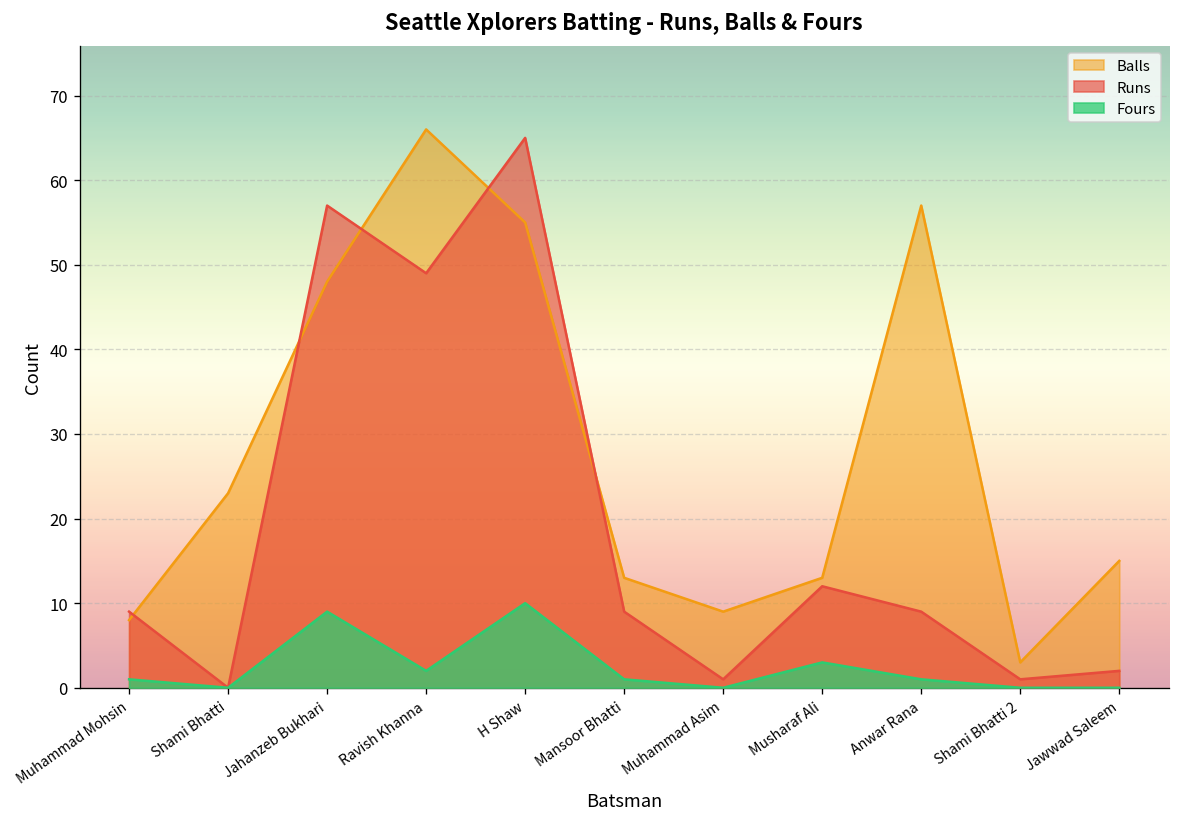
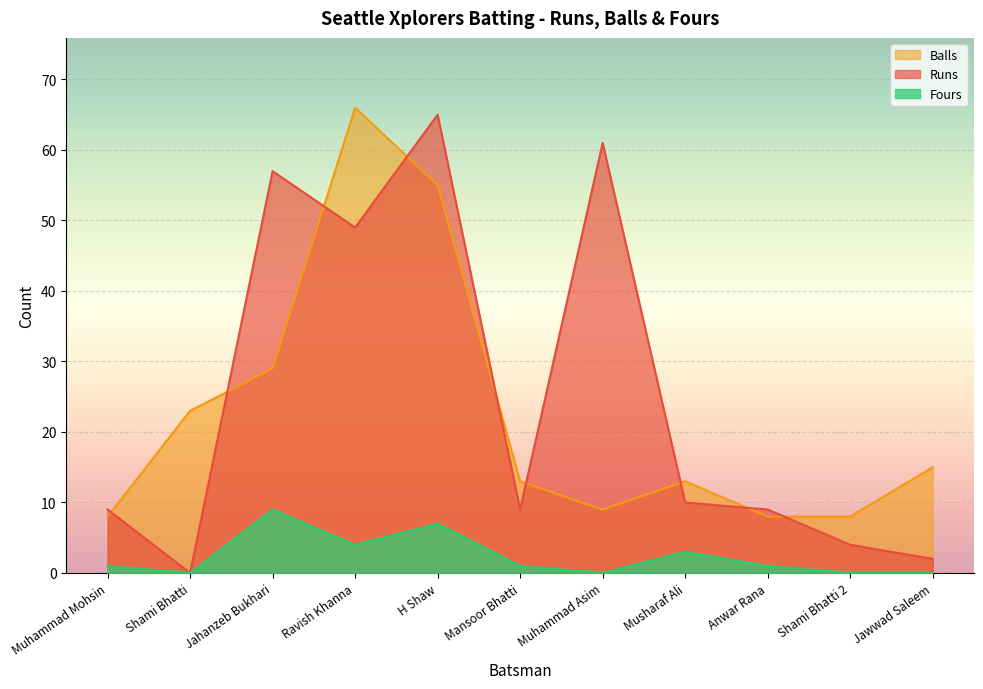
  {
    "Balls": {
      "Muhammad Mohsin": 8,
      "Shami Bhatti": 23,
-     "Jahanzeb Bukhari": 48,
+     "Jahanzeb Bukhari": 29,
      "Ravish Khanna": 66,
      "H Shaw": 55,
      "Mansoor Bhatti": 13,
      "Muhammad Asim": 9,
      "Musharaf Ali": 13,
-     "Anwar Rana": 57,
-     "Shami Bhatti 2": 3,
+     "Anwar Rana": 8,
+     "Shami Bhatti 2": 8,
      "Jawwad Saleem": 15
    },
    "Runs": {
      "Muhammad Mohsin": 9,
      "Jahanzeb Bukhari": 57,
      "Ravish Khanna": 49,
      "H Shaw": 65,
      "Mansoor Bhatti": 9,
-     "Muhammad Asim": 1,
-     "Musharaf Ali": 12,
+     "Muhammad Asim": 61,
+     "Musharaf Ali": 10,
      "Anwar Rana": 9,
-     "Shami Bhatti 2": 1,
+     "Shami Bhatti 2": 4,
      "Jawwad Saleem": 2
    },
    "Fours": {
      "Muhammad Mohsin": 1,
      "Jahanzeb Bukhari": 9,
-     "Ravish Khanna": 2,
-     "H Shaw": 10,
+     "Ravish Khanna": 4,
+     "H Shaw": 7,
      "Mansoor Bhatti": 1,
      "Muhammad Asim": 0,
      "Musharaf Ali": 3,
      "Anwar Rana": 1,
      "Shami Bhatti 2": 0,
      "Jawwad Saleem": 0
    }
  }
